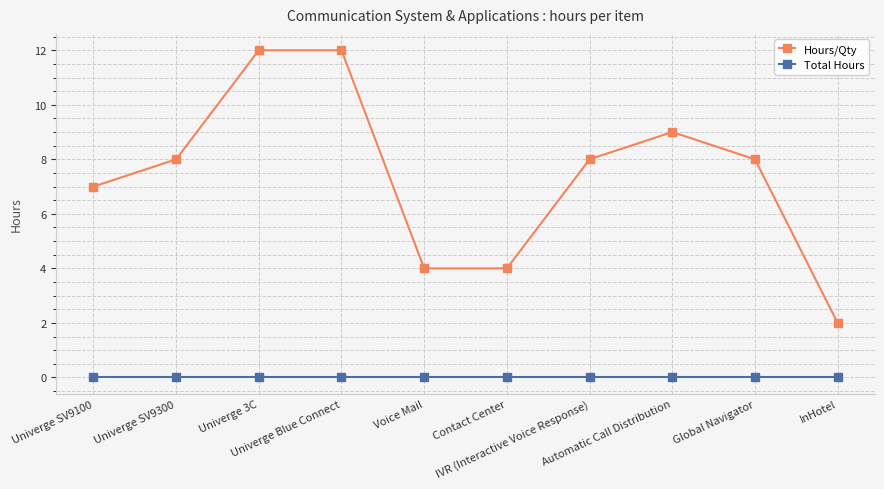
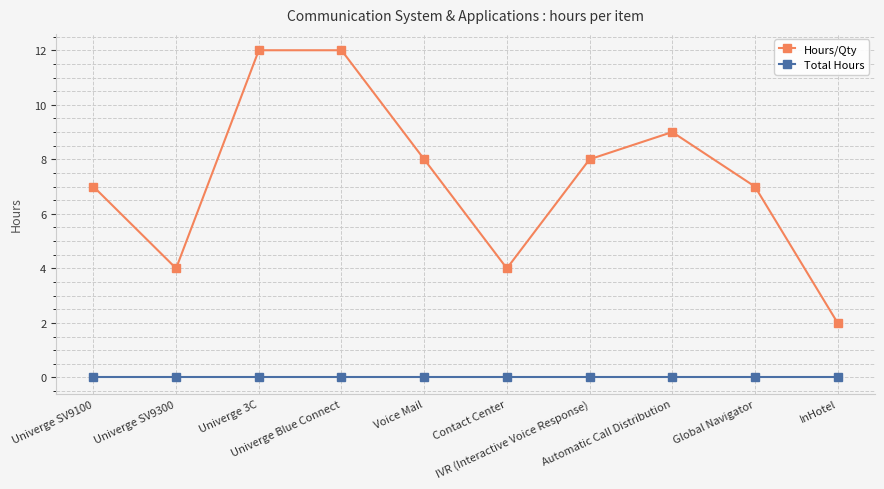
  {
    "Hours/Qty": {
      "Univerge SV9100": 7,
-     "Univerge SV9300": 8,
+     "Univerge SV9300": 4,
      "Univerge 3C": 12,
      "Univerge Blue Connect": 12,
-     "Voice Mail": 4,
+     "Voice Mail": 8,
      "Contact Center": 4,
      "IVR (Interactive Voice Response)": 8,
      "Automatic Call Distribution": 9,
-     "Global Navigator": 8,
+     "Global Navigator": 7,
      "InHotel": 2
    },
    "Total Hours": {
      "Univerge SV9100": 0,
      "Univerge SV9300": 0,
      "Univerge 3C": 0,
      "Univerge Blue Connect": 0,
      "Voice Mail": 0,
      "Contact Center": 0,
      "IVR (Interactive Voice Response)": 0,
      "Automatic Call Distribution": 0,
      "Global Navigator": 0,
      "InHotel": 0
    }
  }
